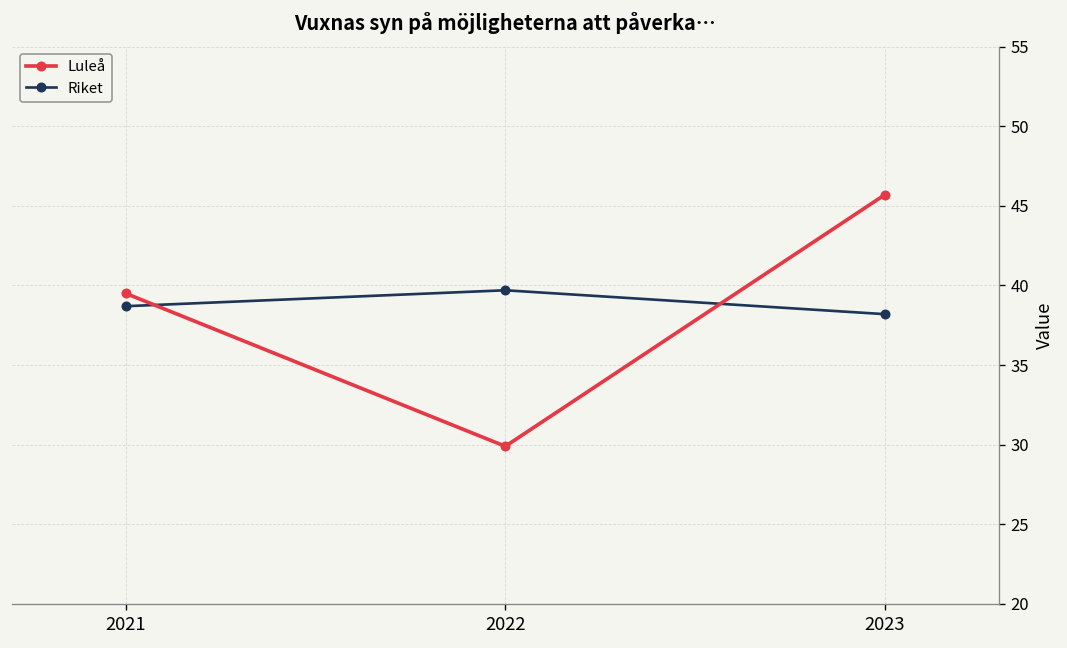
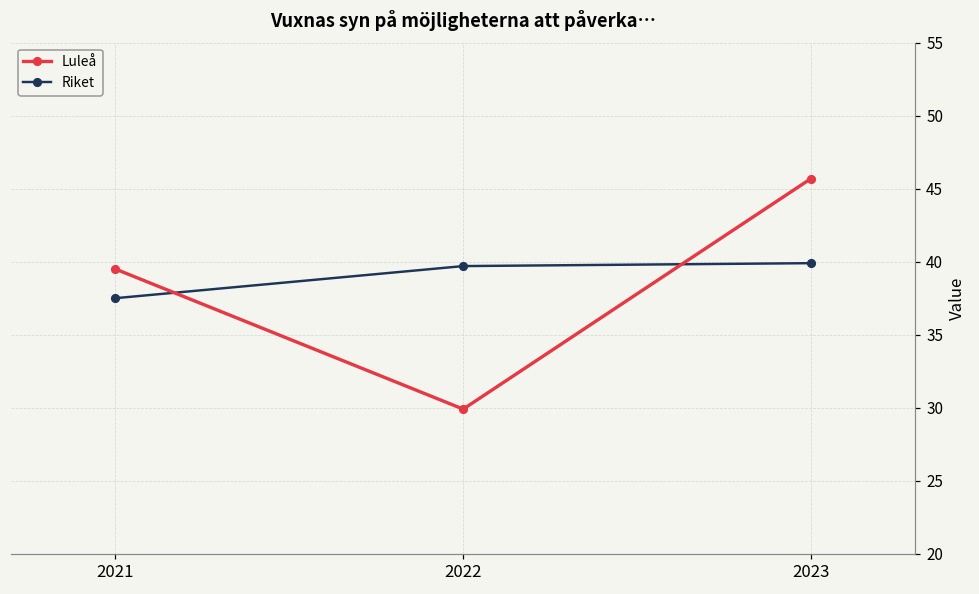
  {
    "Luleå": {
      "2021": 39.5,
      "2022": 29.9,
      "2023": 45.7
    },
    "Riket": {
-     "2021": 38.7,
+     "2021": 37.5,
      "2022": 39.7,
-     "2023": 38.2
+     "2023": 39.9
    }
  }
